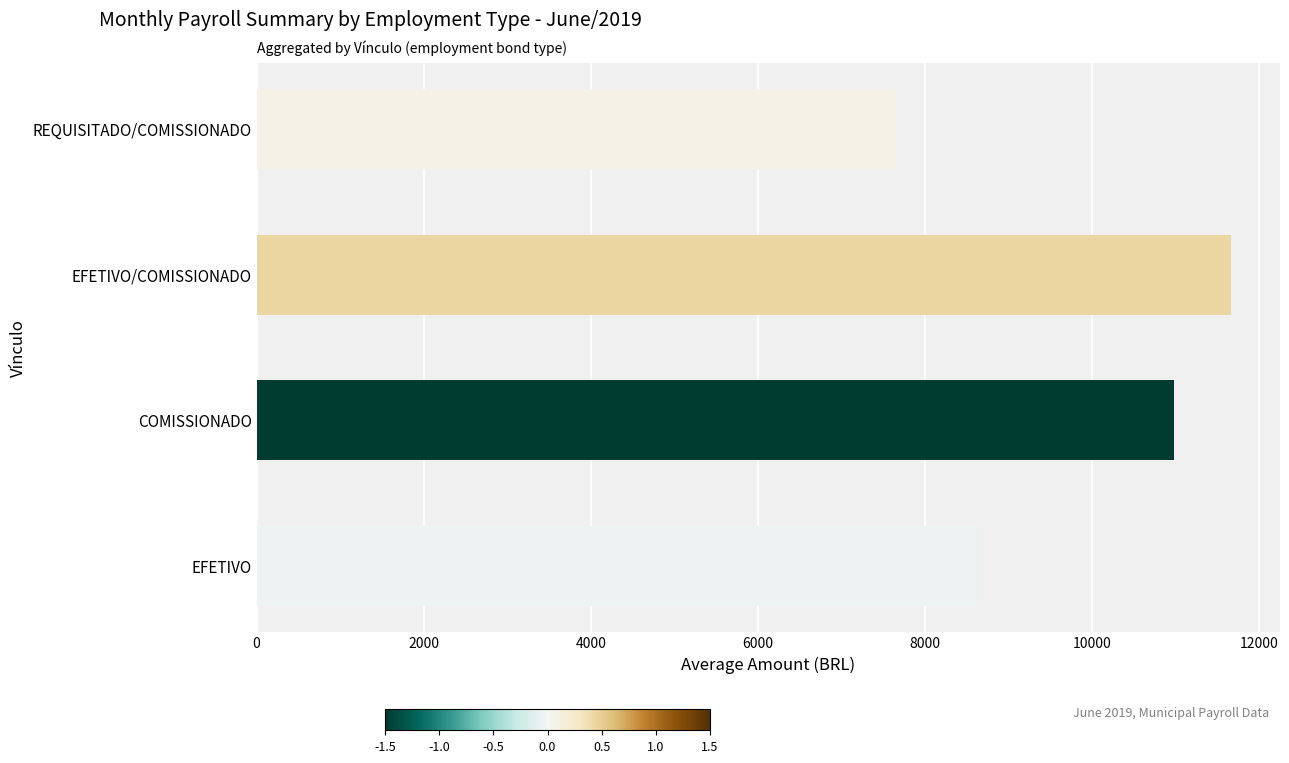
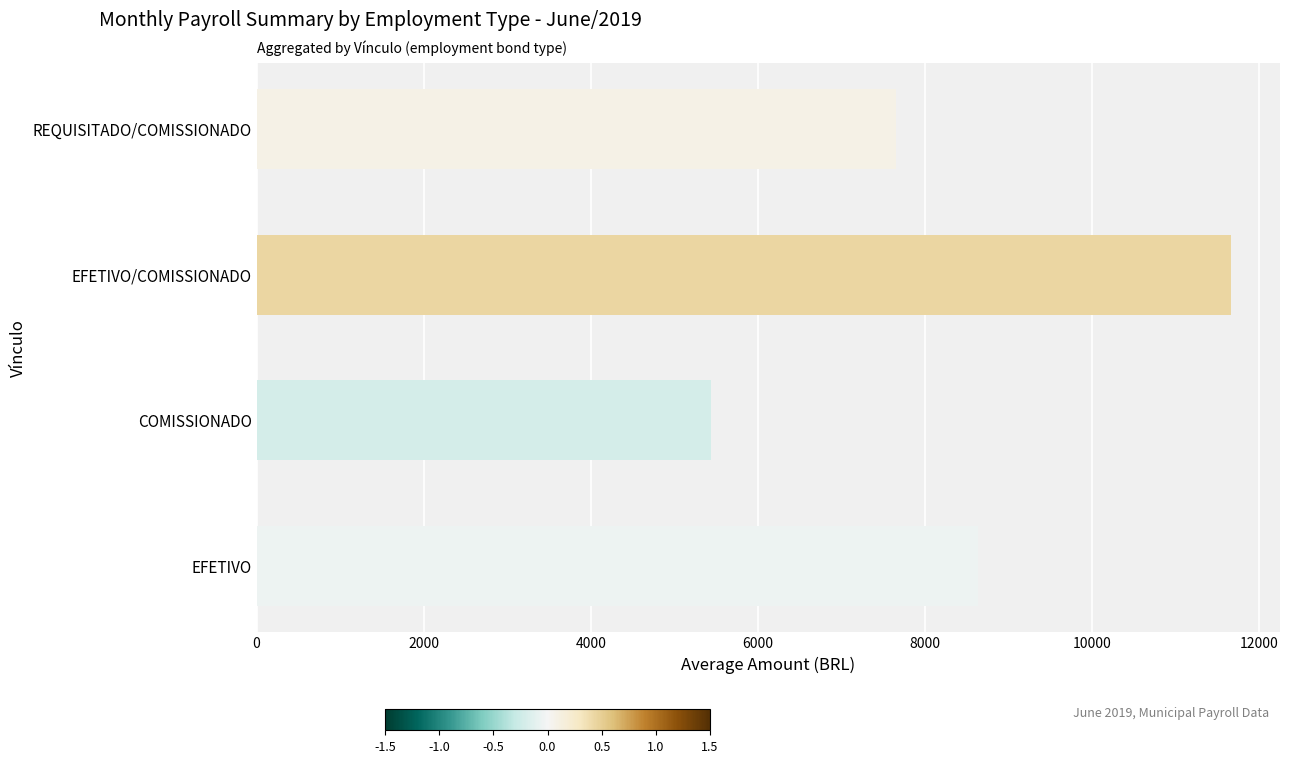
  {
    "REQUISITADO/COMISSIONADO": 7700,
    "EFETIVO/COMISSIONADO": 11700,
-   "COMISSIONADO": 11000,
+   "COMISSIONADO": 5400,
    "EFETIVO": 8600
  }
